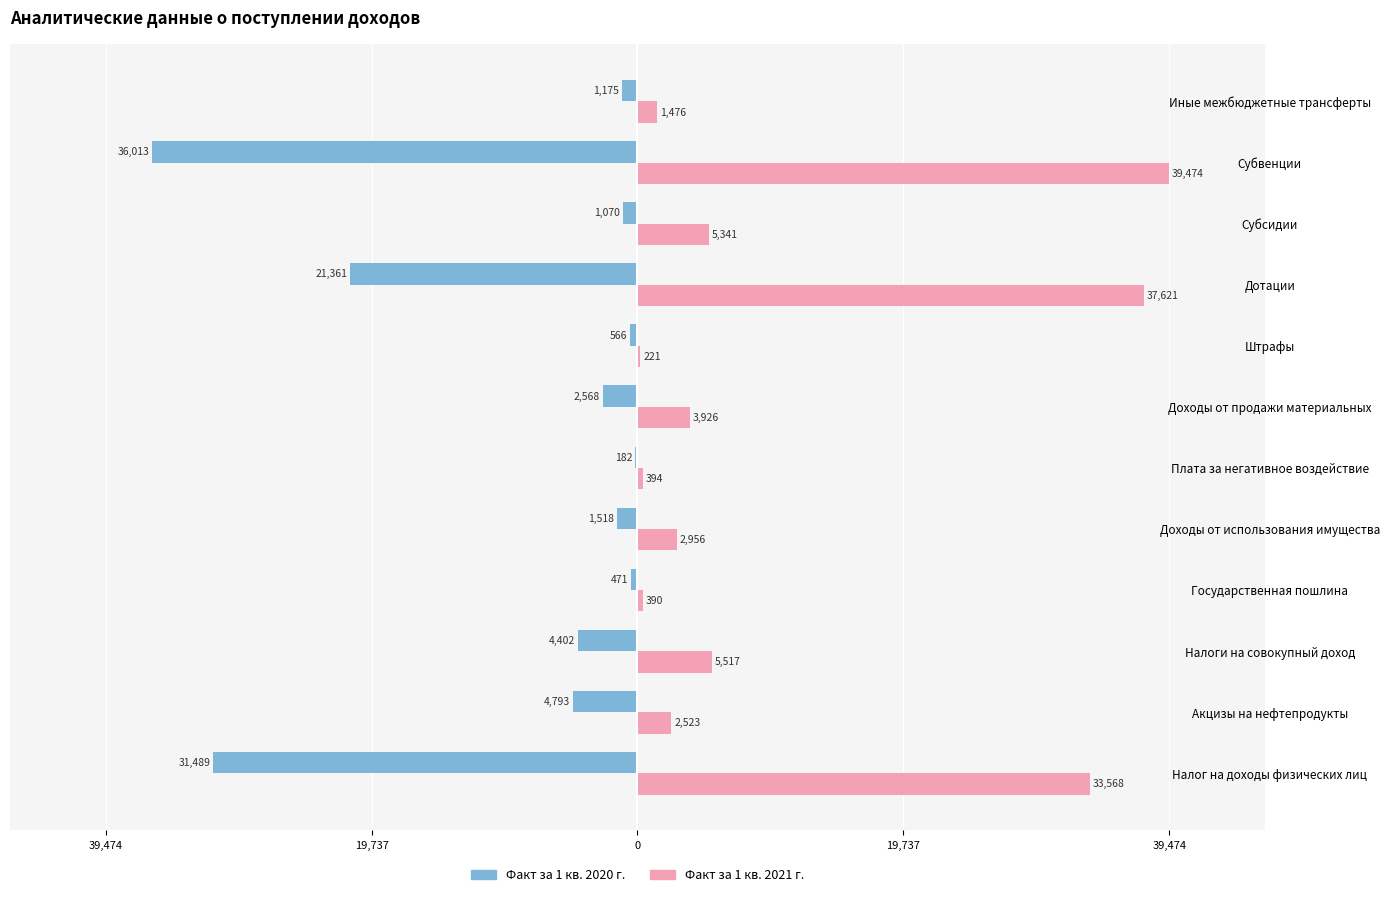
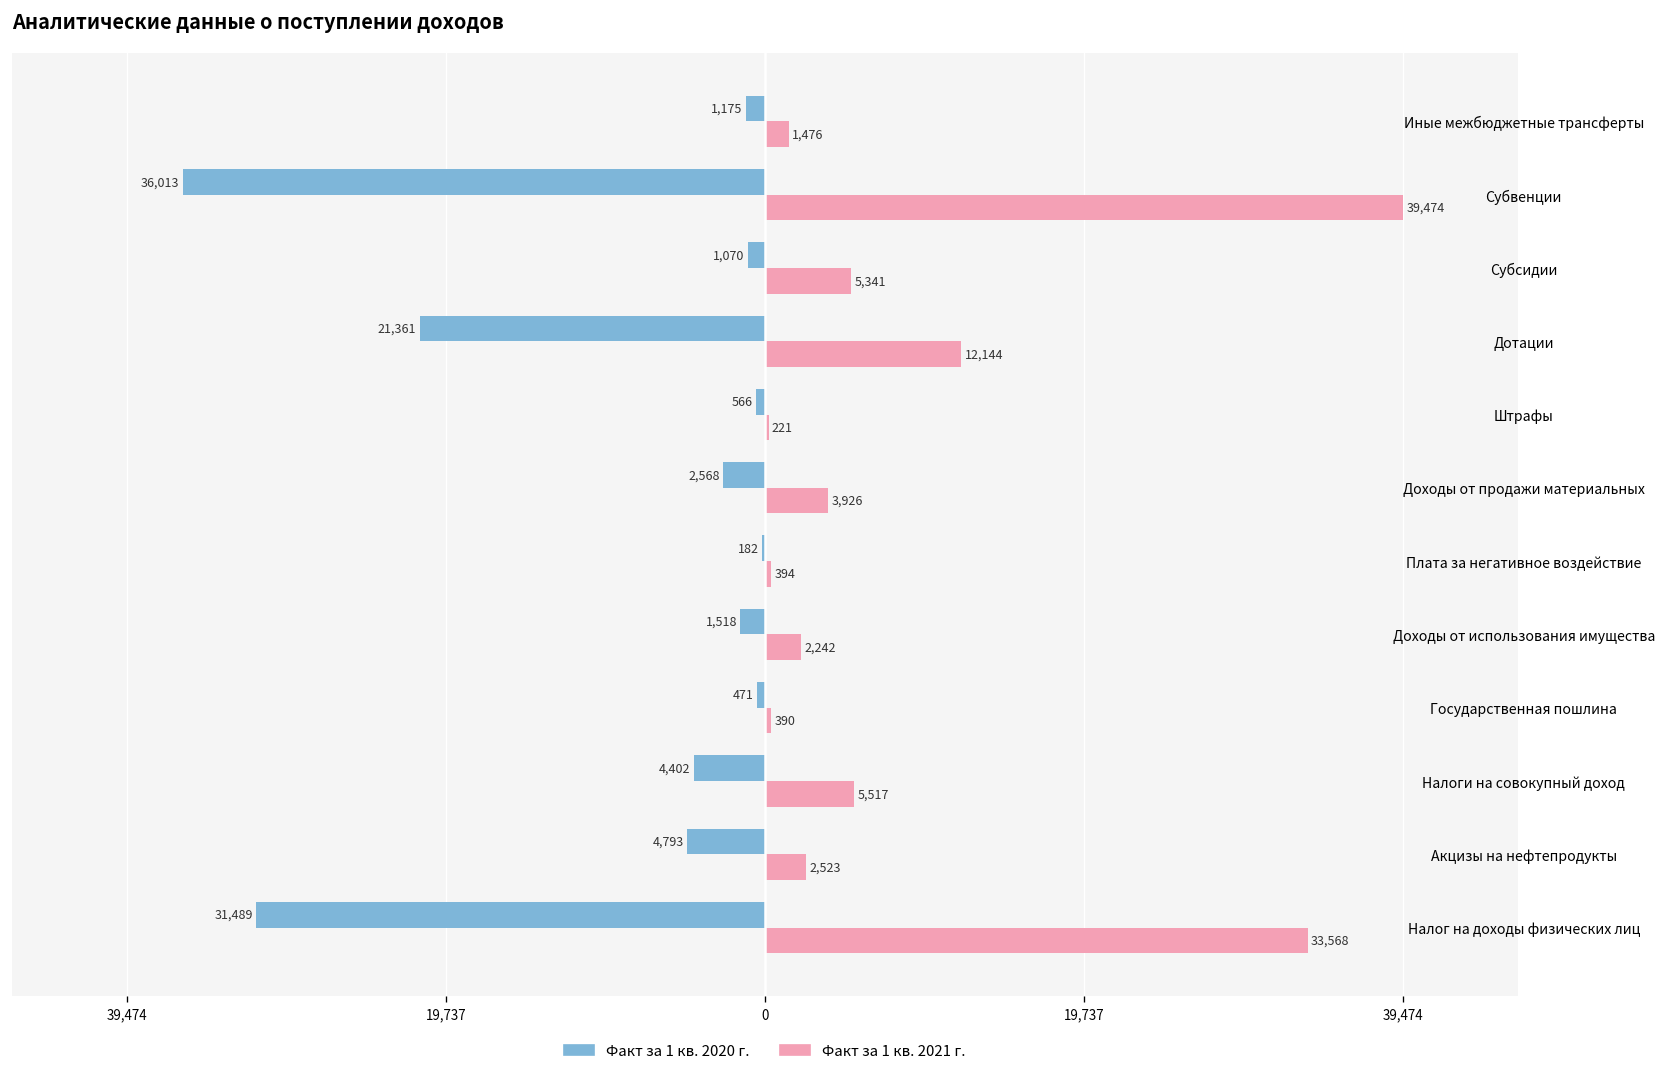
  {
    "Факт за 1 кв. 2021 г.": {
      "Иные межбюджетные трансферты": "1,476",
      "Субвенции": "39,474",
      "Субсидии": "5,341",
-     "Дотации": "37,621",
+     "Дотации": "12,144",
      "Штрафы": "221",
      "Доходы от продажи материальных": "3,926",
      "Плата за негативное воздействие": "394",
-     "Доходы от использования имущества": "2,956",
+     "Доходы от использования имущества": "2,242",
      "Государственная пошлина": "390",
      "Налоги на совокупный доход": "5,517",
      "Акцизы на нефтепродукты": "2,523",
      "Налог на доходы физических лиц": "33,568"
    }
  }
